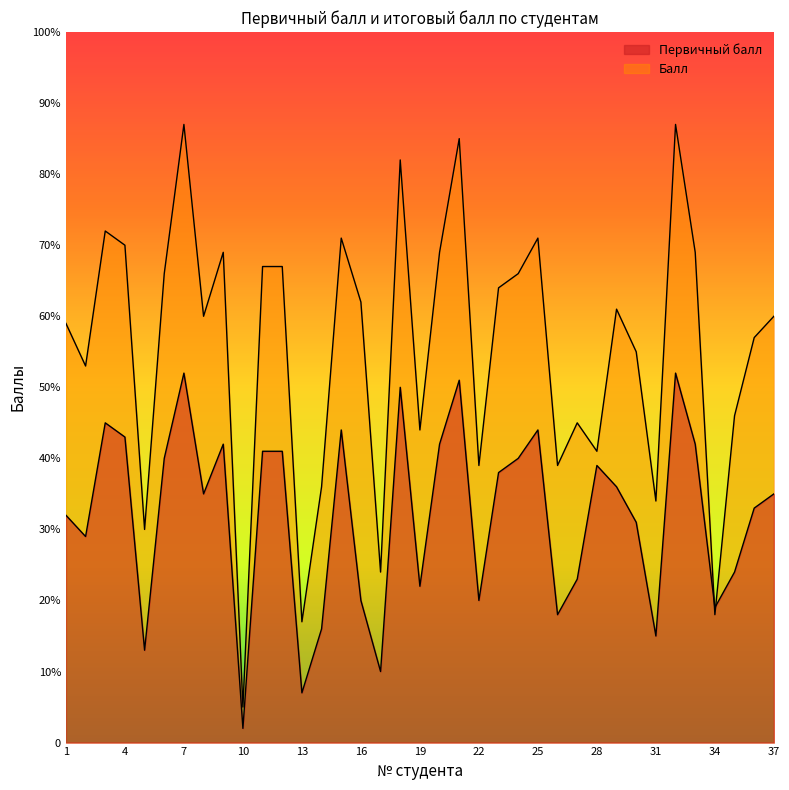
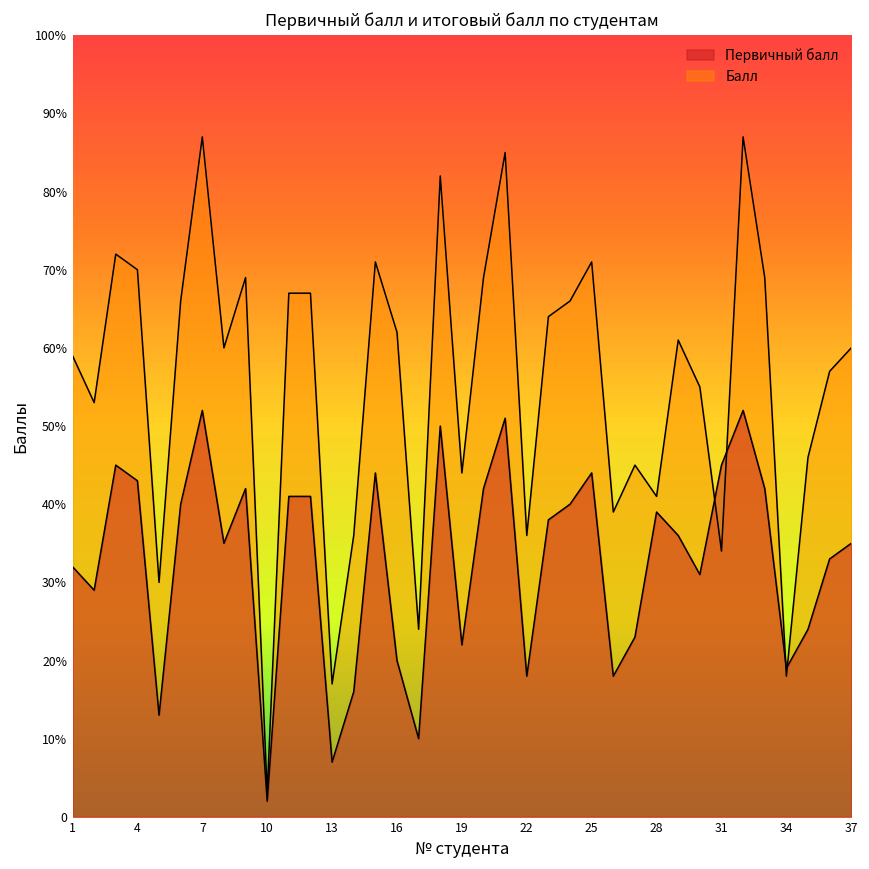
  {
    "Первичный балл": {
      "1": "32%",
      "4": "43%",
      "7": "52%",
      "10": "2%",
      "13": "7%",
      "16": "20%",
      "19": "22%",
-     "22": "20%",
+     "22": "18%",
      "25": "44%",
      "28": "39%",
-     "31": "15%",
+     "31": "45%",
      "34": "19%",
      "37": "35%"
    },
    "Балл": {
      "1": "59%",
      "4": "70%",
      "7": "87%",
-     "10": "5%",
+     "10": "3%",
      "13": "17%",
      "16": "62%",
      "19": "44%",
-     "22": "39%",
+     "22": "36%",
      "25": "71%",
      "28": "41%",
      "31": "34%",
      "34": "18%",
      "37": "60%"
    }
  }
